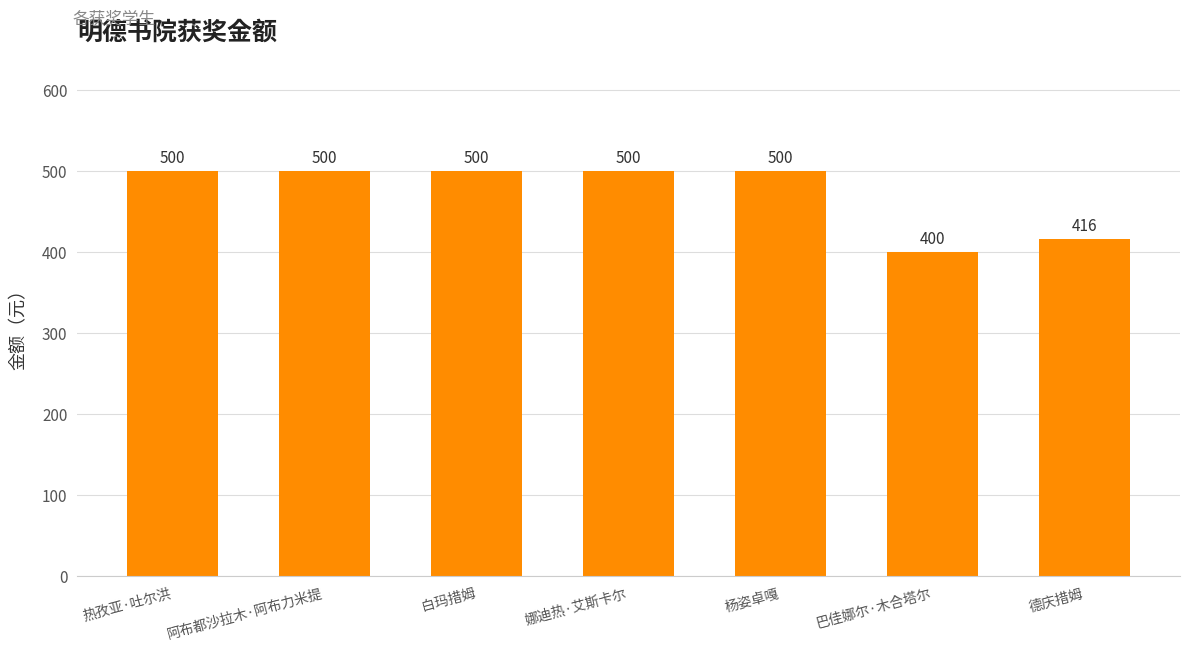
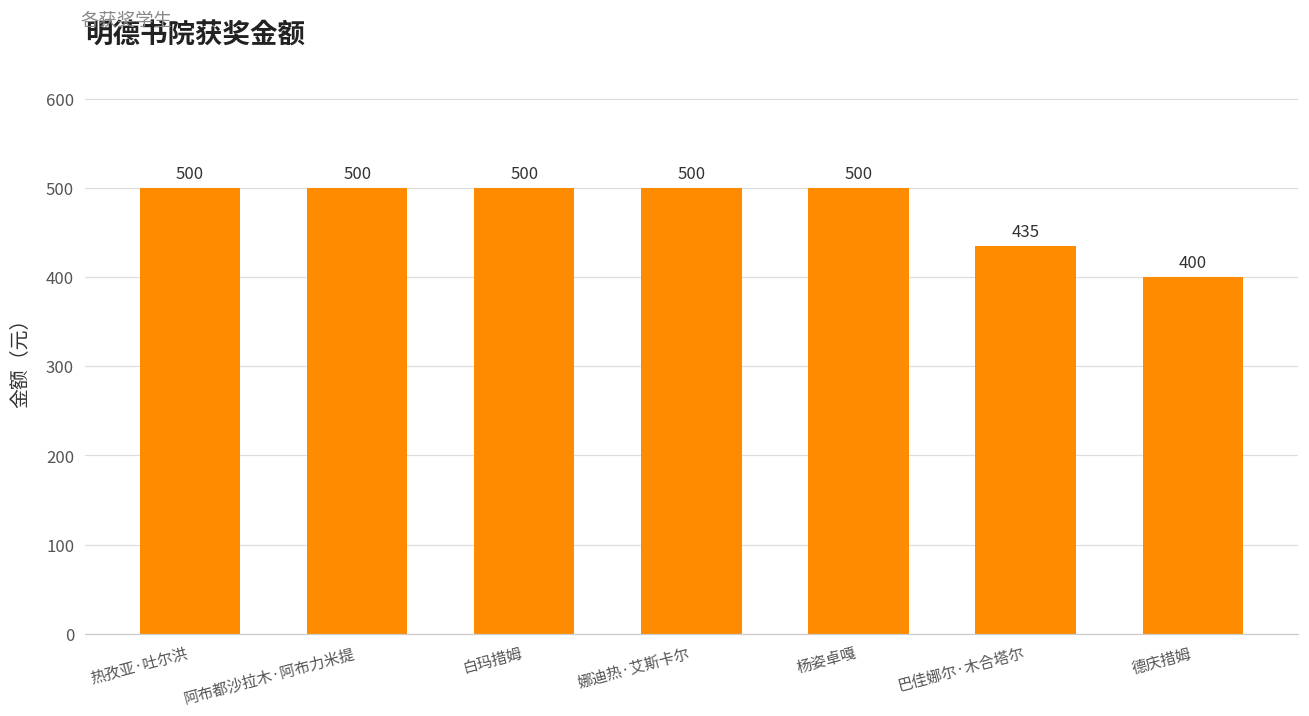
  {
    "热孜亚·吐尔洪": 500,
    "阿布都沙拉木·阿布力米提": 500,
    "白玛措姆": 500,
    "娜迪热·艾斯卡尔": 500,
    "杨姿卓嘎": 500,
-   "巴佳娜尔·木合塔尔": 400,
-   "德庆措姆": 416
+   "巴佳娜尔·木合塔尔": 435,
+   "德庆措姆": 400
  }
